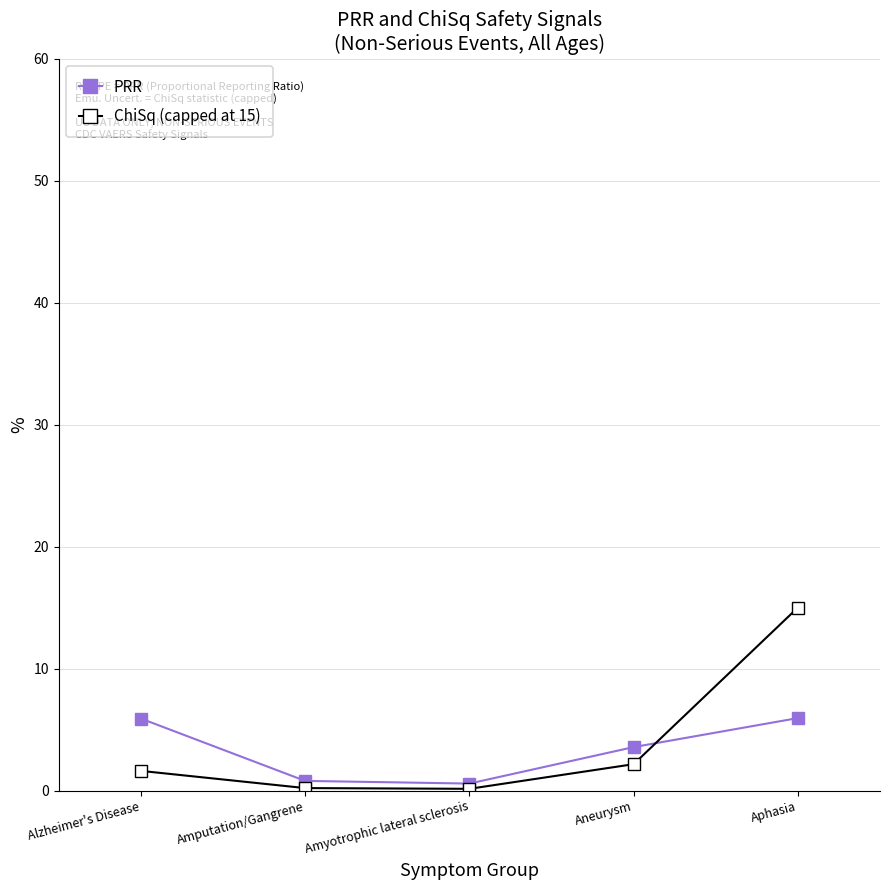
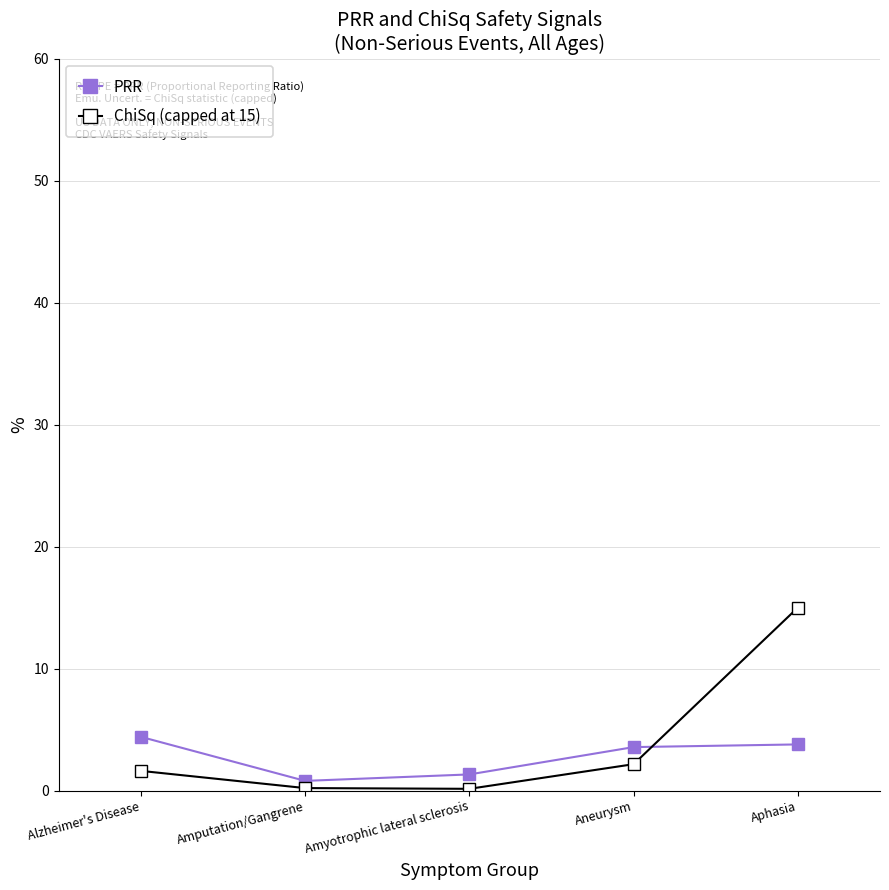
  {
    "PRR": {
-     "Alzheimer's Disease": 5.9,
+     "Alzheimer's Disease": 4.4,
      "Amputation/Gangrene": 0.8,
-     "Amyotrophic lateral sclerosis": 0.6,
+     "Amyotrophic lateral sclerosis": 1.3,
      "Aneurysm": 3.6,
-     "Aphasia": 5.9
+     "Aphasia": 3.8
    },
    "ChiSq (capped at 15)": {
      "Alzheimer's Disease": 1.6,
      "Amputation/Gangrene": 0.2,
      "Amyotrophic lateral sclerosis": 0.1,
      "Aneurysm": 2.2,
      "Aphasia": 15.0
    }
  }
